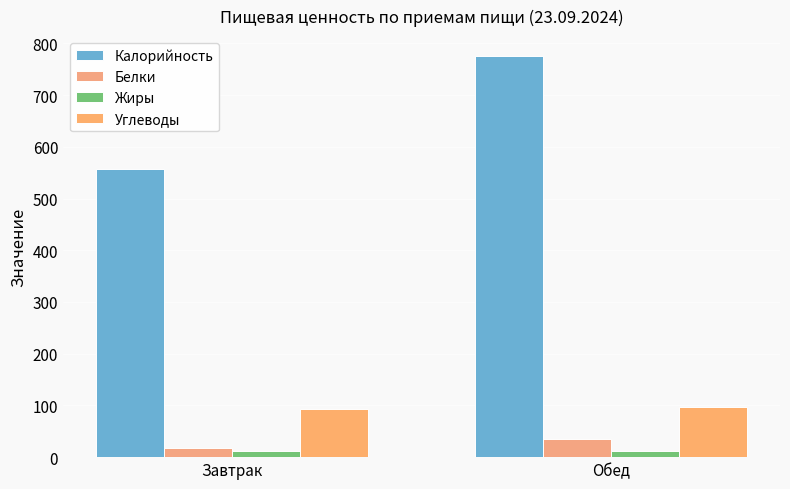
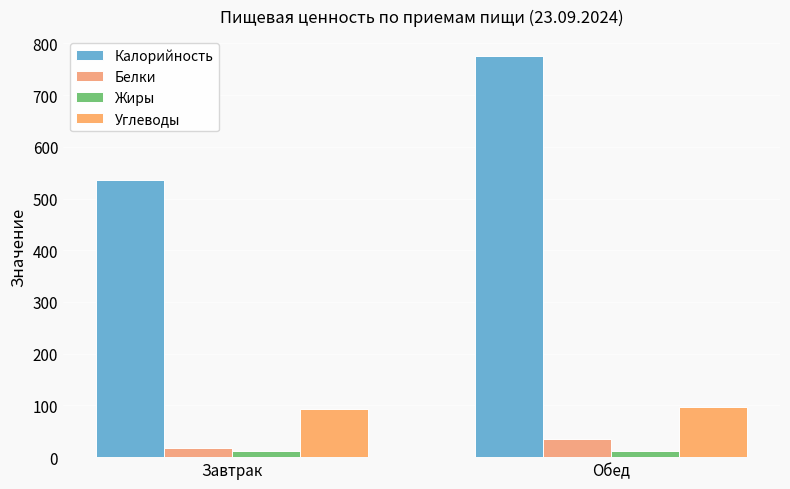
  {
    "Калорийность": {
-     "Завтрак": 560,
+     "Завтрак": 540,
      "Обед": 780
    },
    "Жиры": {
      "Завтрак": 10,
      "Обед": 10
    }
  }
